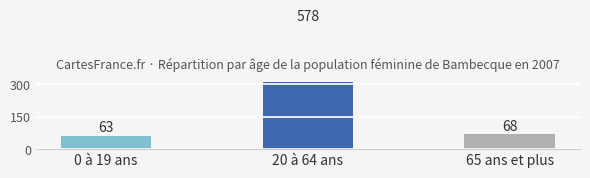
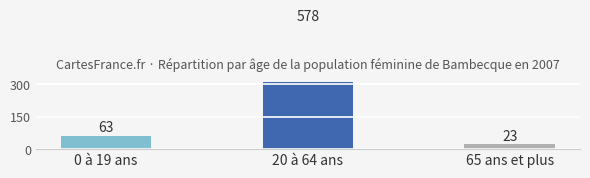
  {
    "0 à 19 ans": 63,
-   "65 ans et plus": 68
+   "65 ans et plus": 23
  }
